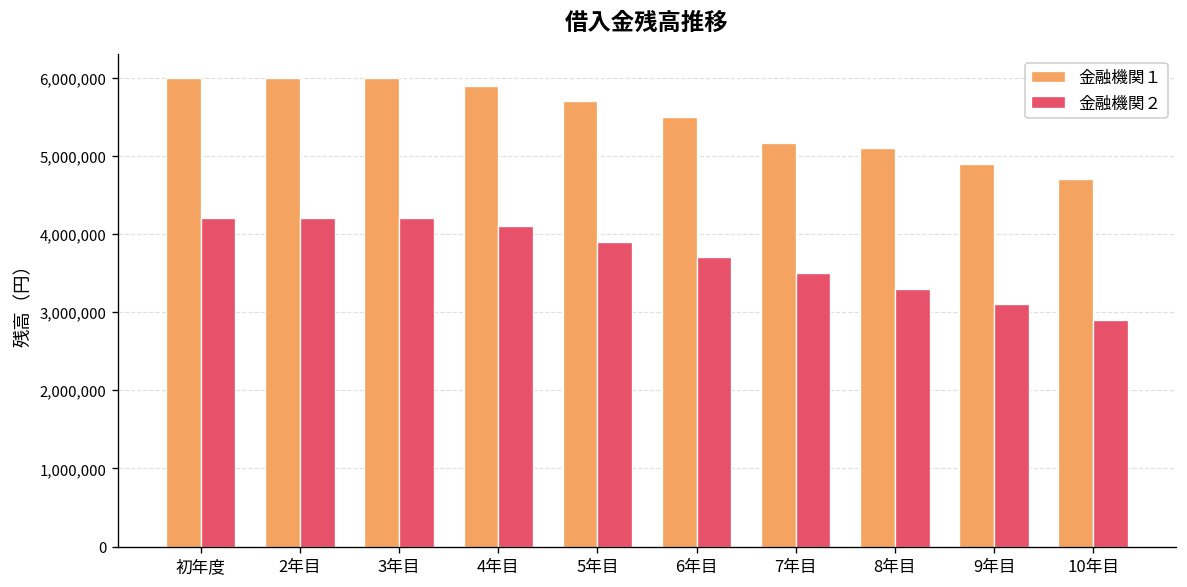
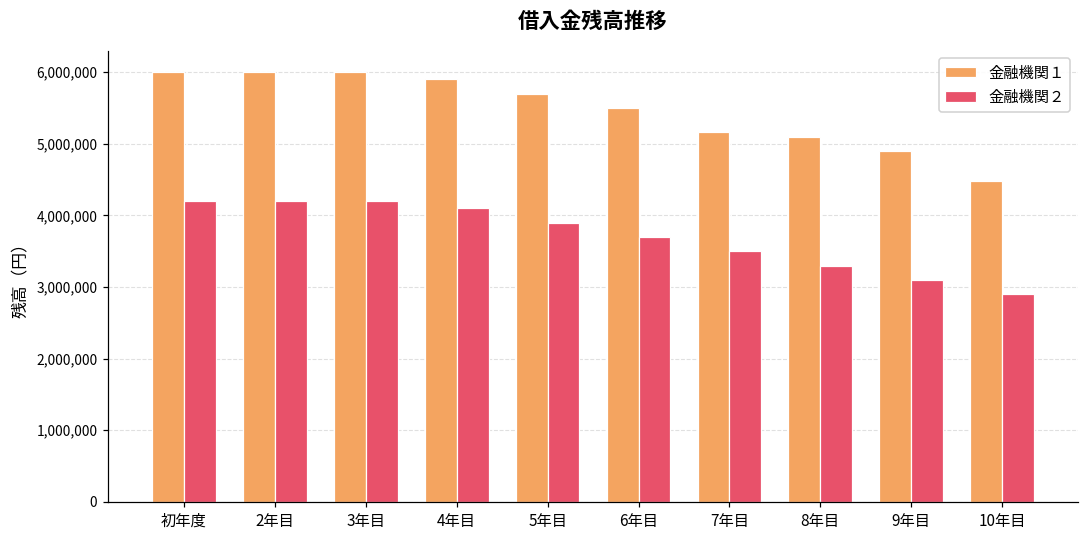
  {
    "金融機関１": {
      "初年度": "6,000,000",
      "2年目": "6,000,000",
      "3年目": "6,000,000",
      "4年目": "5,900,000",
      "5年目": "5,700,000",
      "6年目": "5,500,000",
      "7年目": "5,200,000",
      "8年目": "5,100,000",
      "9年目": "4,900,000",
-     "10年目": "4,700,000"
+     "10年目": "4,500,000"
    },
    "金融機関２": {
      "初年度": "4,200,000",
      "2年目": "4,200,000",
      "3年目": "4,200,000",
      "4年目": "4,100,000",
      "5年目": "3,900,000",
      "6年目": "3,700,000",
      "7年目": "3,500,000",
      "8年目": "3,300,000",
      "9年目": "3,100,000",
      "10年目": "2,900,000"
    }
  }
